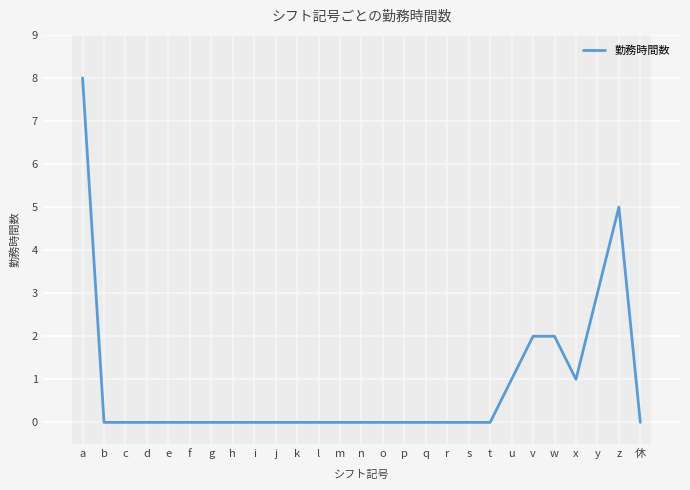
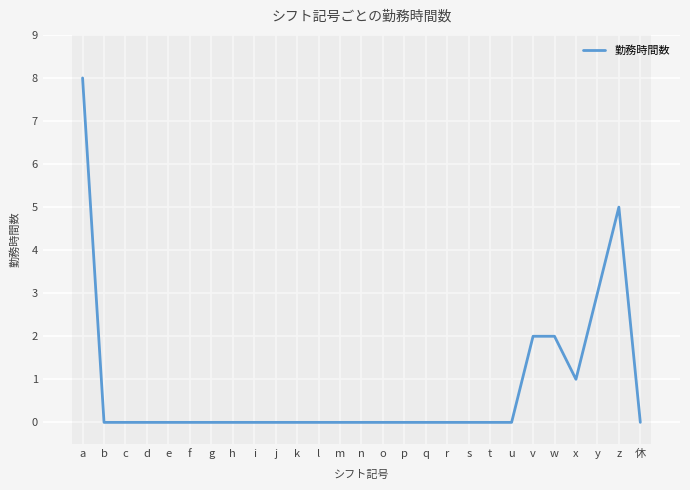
  {
    "a": 8,
    "b": 0,
    "c": 0,
    "d": 0,
    "e": 0,
    "f": 0,
    "g": 0,
    "h": 0,
    "i": 0,
    "j": 0,
    "k": 0,
    "l": 0,
    "m": 0,
    "n": 0,
    "o": 0,
    "p": 0,
    "q": 0,
    "r": 0,
    "s": 0,
    "t": 0,
-   "u": 1,
+   "u": 0,
    "v": 2,
    "w": 2,
    "x": 1,
    "y": 3,
    "z": 5,
    "休": 0
  }
